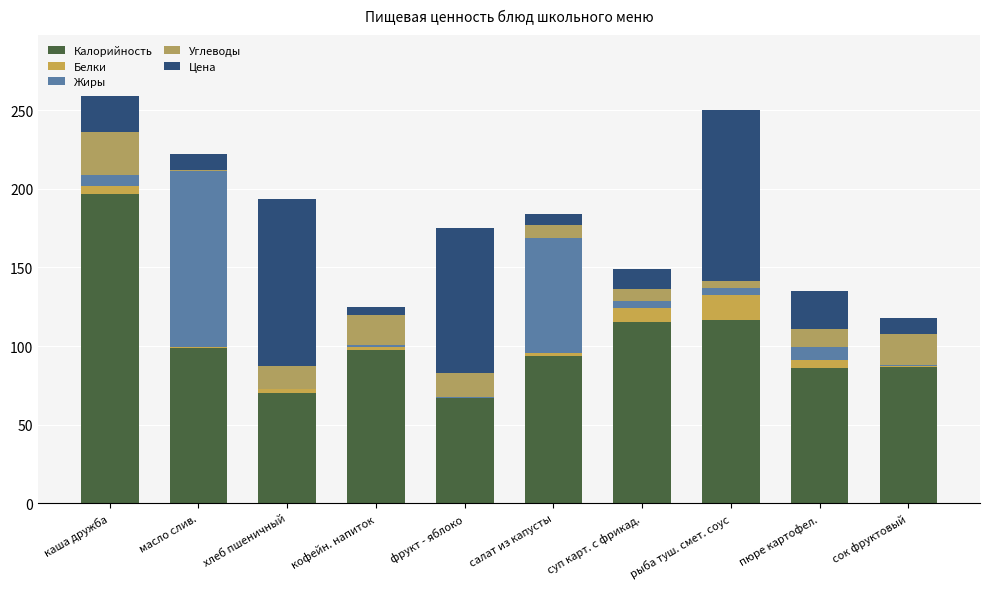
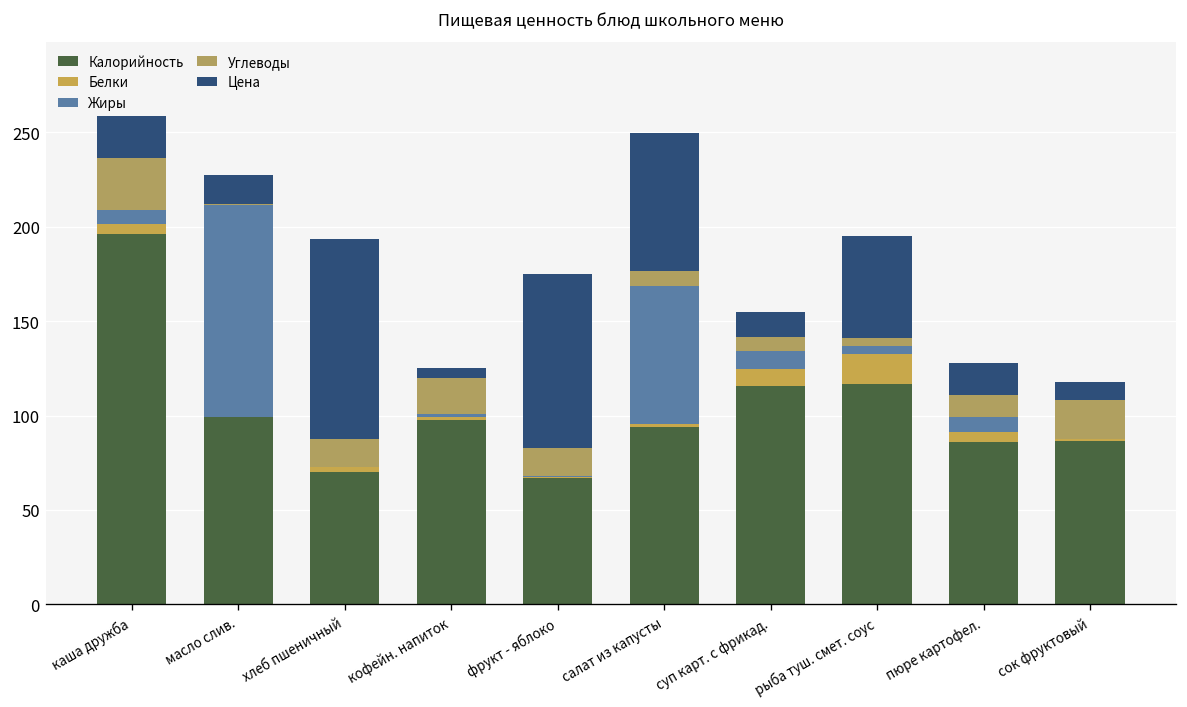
  {
    "Калорийность": {
      "каша дружба": 196,
      "масло слив.": 99,
      "хлеб пшеничный": 70,
      "кофейн. напиток": 98,
      "фрукт - яблоко": 67,
      "салат из капусты": 94,
      "суп карт. с фрикад.": 115,
      "рыба туш. смет. соус": 117,
      "пюре картофел.": 86,
      "сок фруктовый": 87
    },
    "Жиры": {
      "каша дружба": 7,
      "масло слив.": 112,
      "кофейн. напиток": 2,
      "салат из капусты": 73,
-     "суп карт. с фрикад.": 4,
+     "суп карт. с фрикад.": 10,
      "рыба туш. смет. соус": 5,
      "пюре картофел.": 8
    },
    "Цена": {
      "каша дружба": 23,
-     "масло слив.": 10,
+     "масло слив.": 16,
      "хлеб пшеничный": 106,
      "кофейн. напиток": 5,
      "фрукт - яблоко": 93,
-     "салат из капусты": 7,
+     "салат из капусты": 73,
      "суп карт. с фрикад.": 13,
-     "рыба туш. смет. соус": 109,
-     "пюре картофел.": 24,
+     "рыба туш. смет. соус": 54,
+     "пюре картофел.": 17,
      "сок фруктовый": 10
    }
  }
